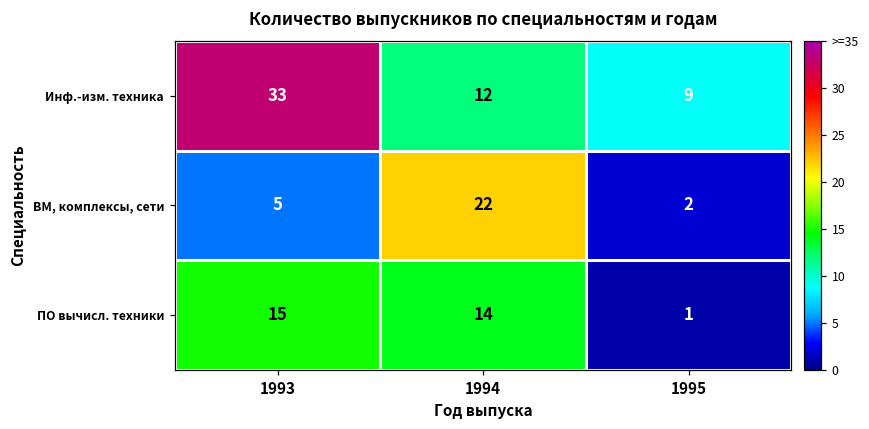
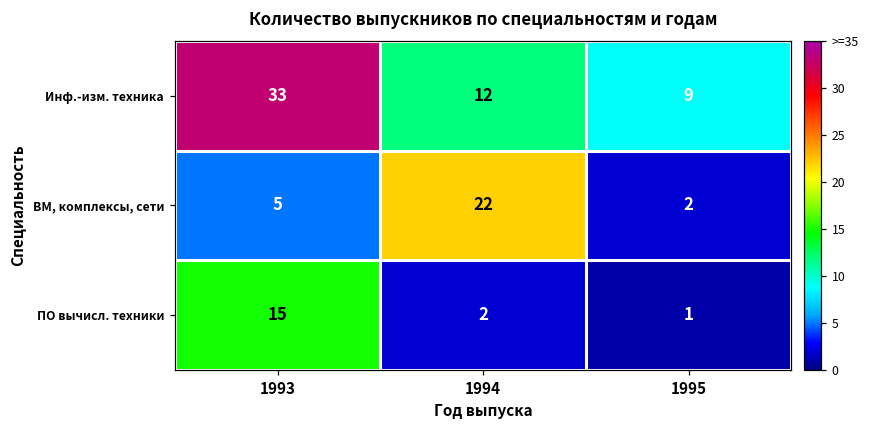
  {
    "Инф.-изм. техника": {
      "1993": 33,
      "1994": 12,
      "1995": 9
    },
    "ВМ, комплексы, сети": {
      "1993": 5,
      "1994": 22,
      "1995": 2
    },
    "ПО вычисл. техники": {
      "1993": 15,
-     "1994": 14,
+     "1994": 2,
      "1995": 1
    }
  }
